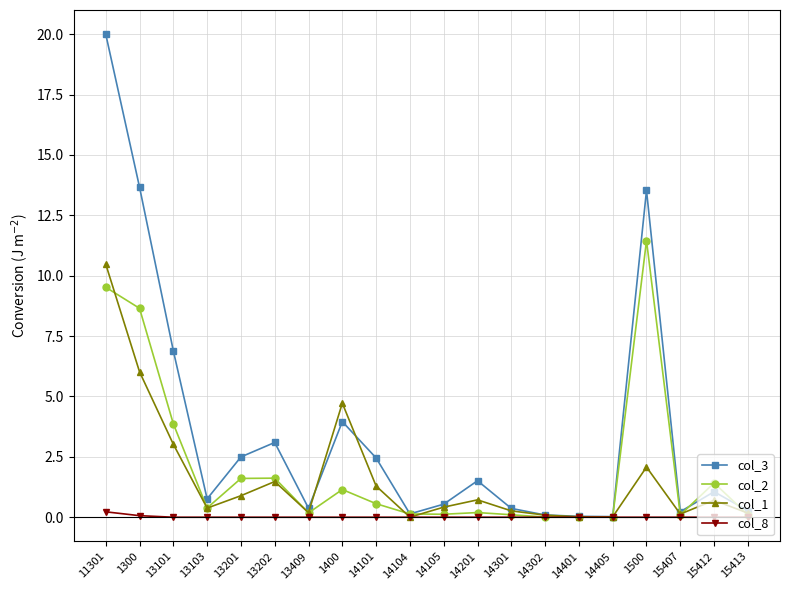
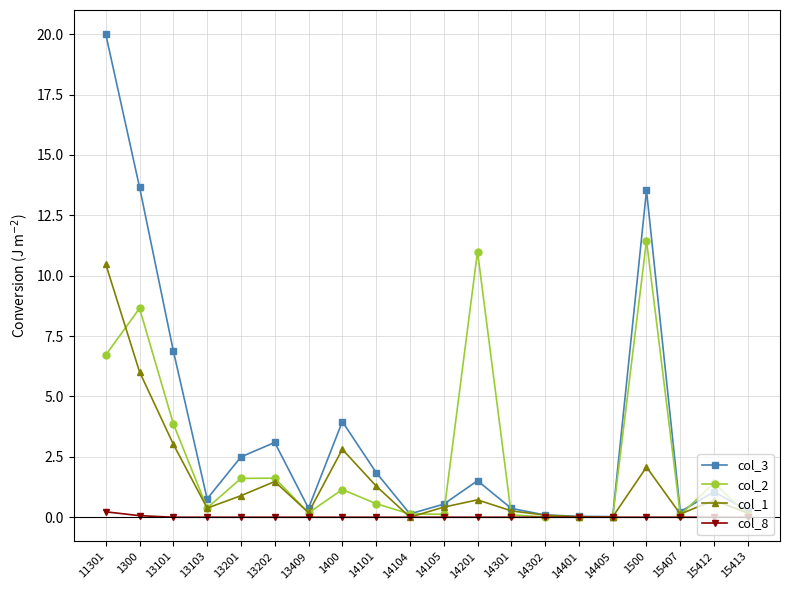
  {
    "col_3": {
      "11301": 20.0,
      "1300": 13.7,
      "13101": 6.9,
      "13103": 0.8,
      "13201": 2.5,
      "13202": 3.1,
      "13409": 0.4,
      "1400": 4.0,
-     "14101": 2.5,
+     "14101": 1.9,
      "14105": 0.5,
      "14201": 1.5,
      "1500": 13.5
    },
    "col_2": {
-     "11301": 9.5,
+     "11301": 6.7,
      "1300": 8.6,
      "13101": 3.9,
      "13201": 1.6,
      "13202": 1.6,
      "1400": 1.1,
      "14101": 0.6,
      "14105": 0.1,
-     "14201": 0.2,
+     "14201": 11.0,
      "1500": 11.5
    },
    "col_1": {
      "11301": 10.5,
      "1300": 6.0,
      "13101": 3.0,
      "13201": 0.9,
      "13202": 1.5,
-     "1400": 4.7,
+     "1400": 2.8,
      "14101": 1.3,
      "14105": 0.4,
      "14201": 0.7,
      "1500": 2.1
    },
    "col_8": {
      "11301": 0.2,
      "1300": 0.1,
      "13101": 0.0,
      "13103": 0.0,
      "13201": 0.0,
      "13202": 0.0,
      "13409": 0.0,
      "1400": 0.0,
      "14101": 0.0,
      "14105": 0.0,
      "14201": 0.0,
      "1500": 0.0
    }
  }
